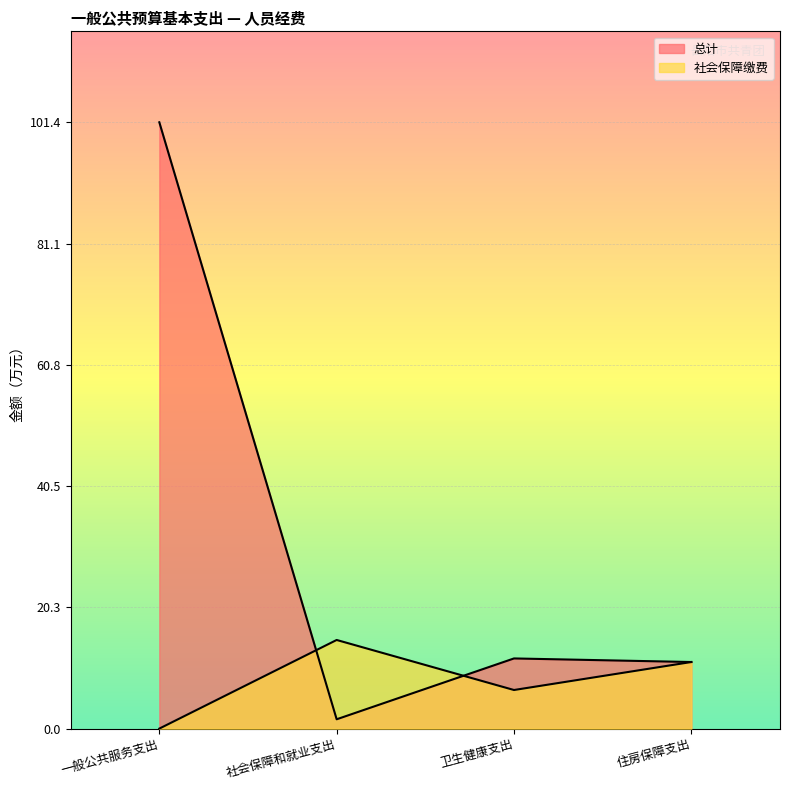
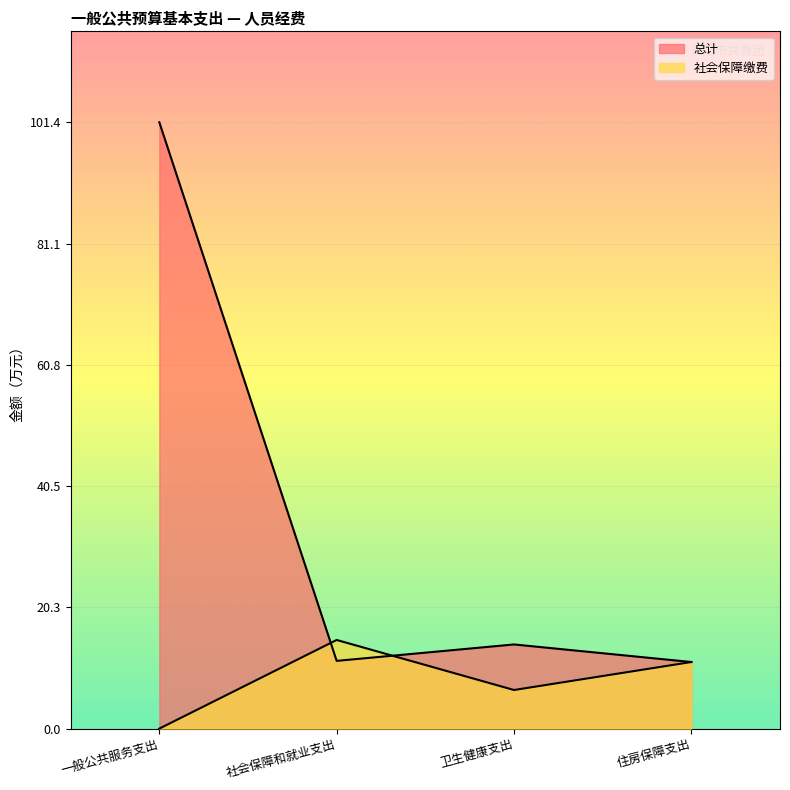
  {
    "总计": {
      "一般公共服务支出": 101,
-     "社会保障和就业支出": 2,
-     "卫生健康支出": 12
+     "社会保障和就业支出": 11,
+     "卫生健康支出": 14
    },
    "社会保障缴费": {
      "一般公共服务支出": 0,
      "社会保障和就业支出": 15,
      "卫生健康支出": 6
    }
  }
